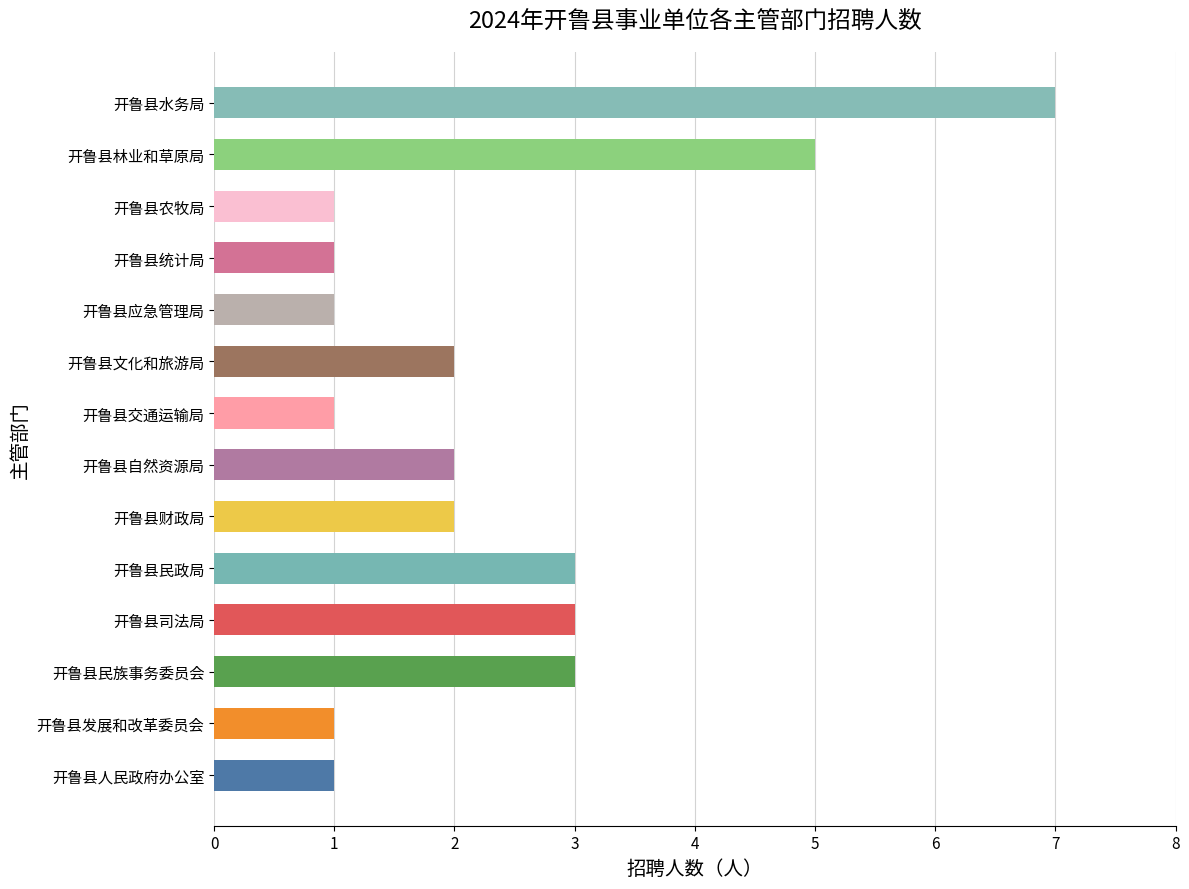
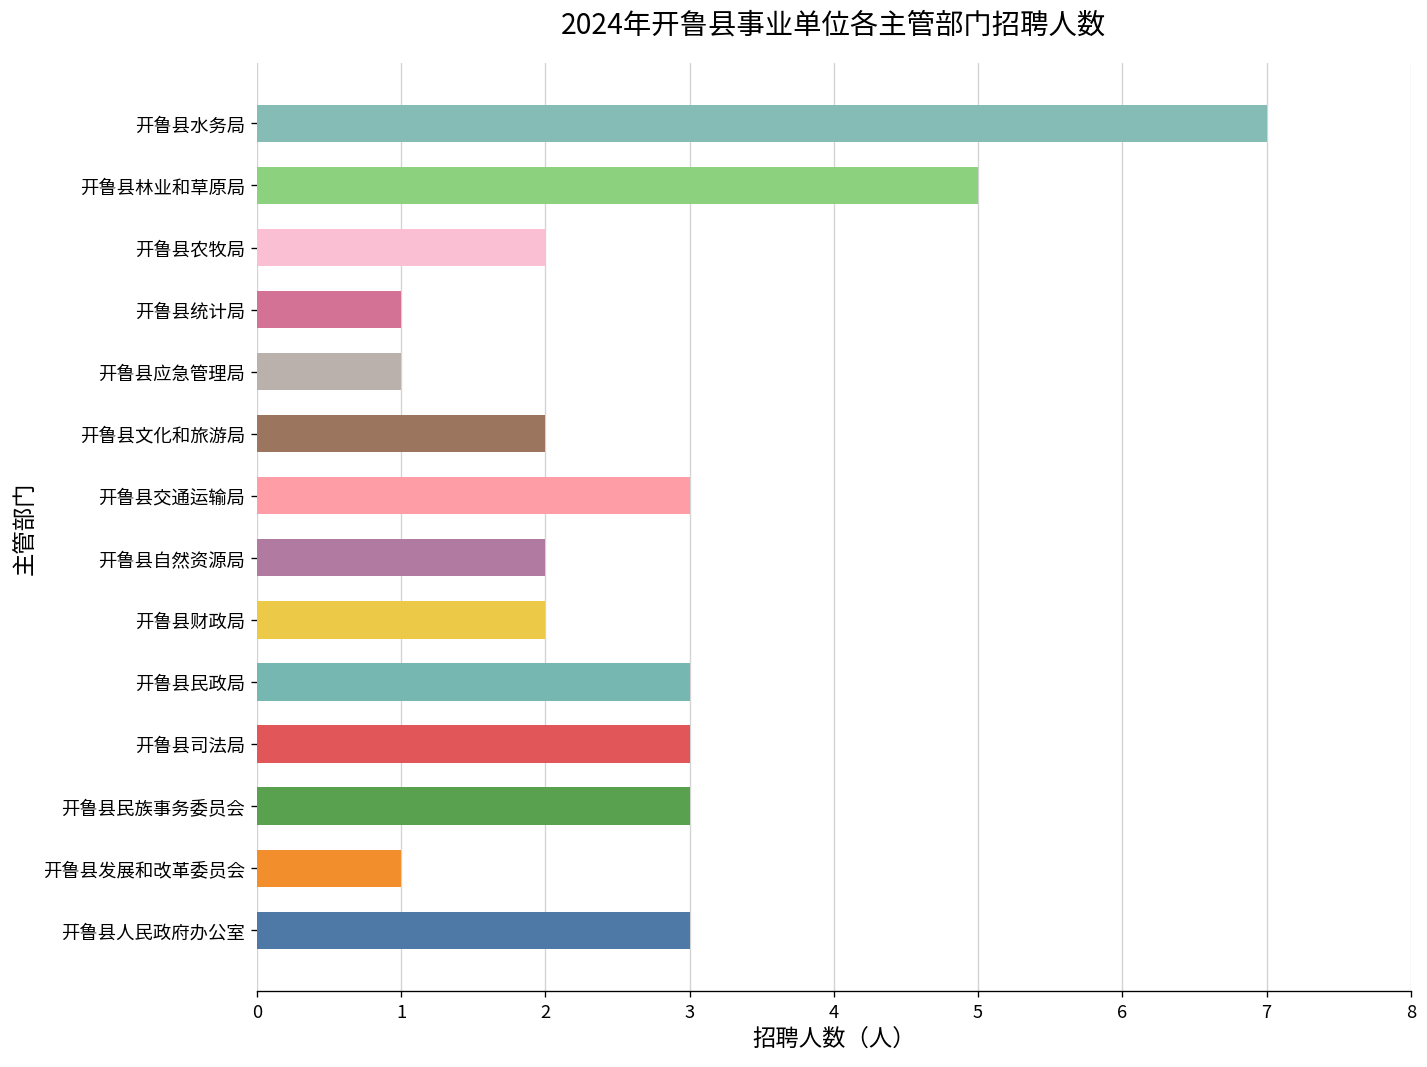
  {
    "开鲁县水务局": 7,
    "开鲁县林业和草原局": 5,
-   "开鲁县农牧局": 1,
+   "开鲁县农牧局": 2,
    "开鲁县统计局": 1,
    "开鲁县应急管理局": 1,
    "开鲁县文化和旅游局": 2,
-   "开鲁县交通运输局": 1,
+   "开鲁县交通运输局": 3,
    "开鲁县自然资源局": 2,
    "开鲁县财政局": 2,
    "开鲁县民政局": 3,
    "开鲁县司法局": 3,
    "开鲁县民族事务委员会": 3,
    "开鲁县发展和改革委员会": 1,
-   "开鲁县人民政府办公室": 1
+   "开鲁县人民政府办公室": 3
  }
